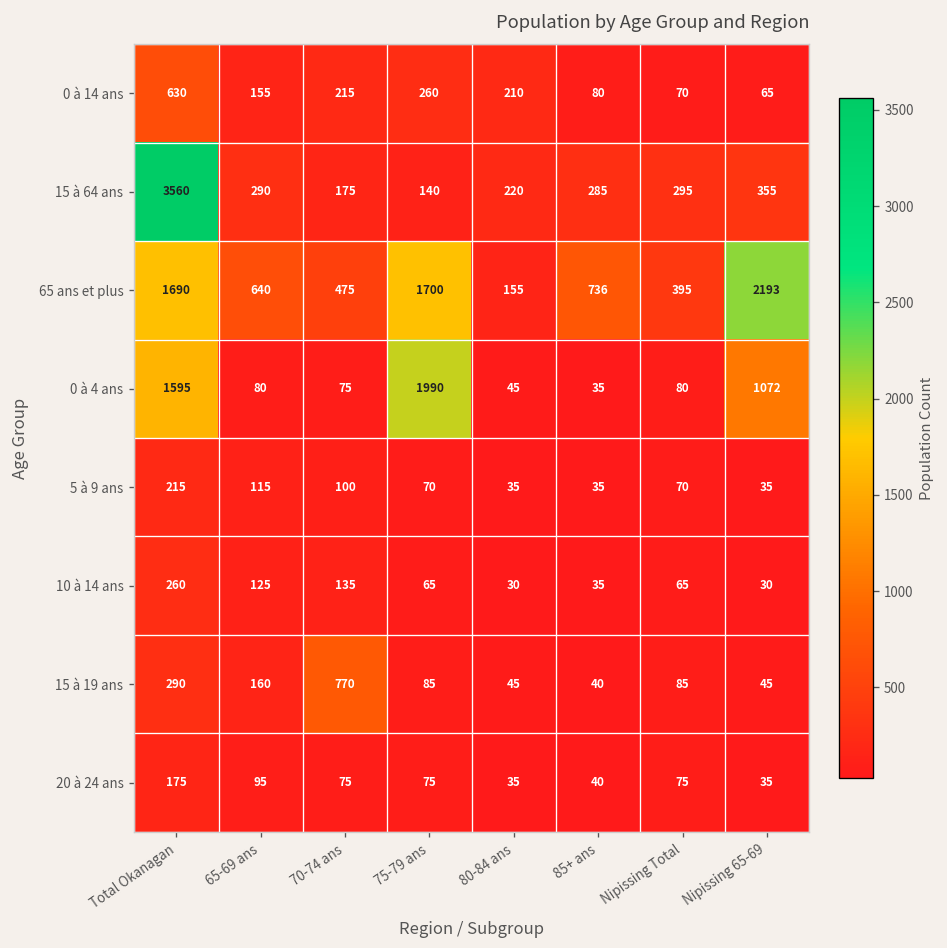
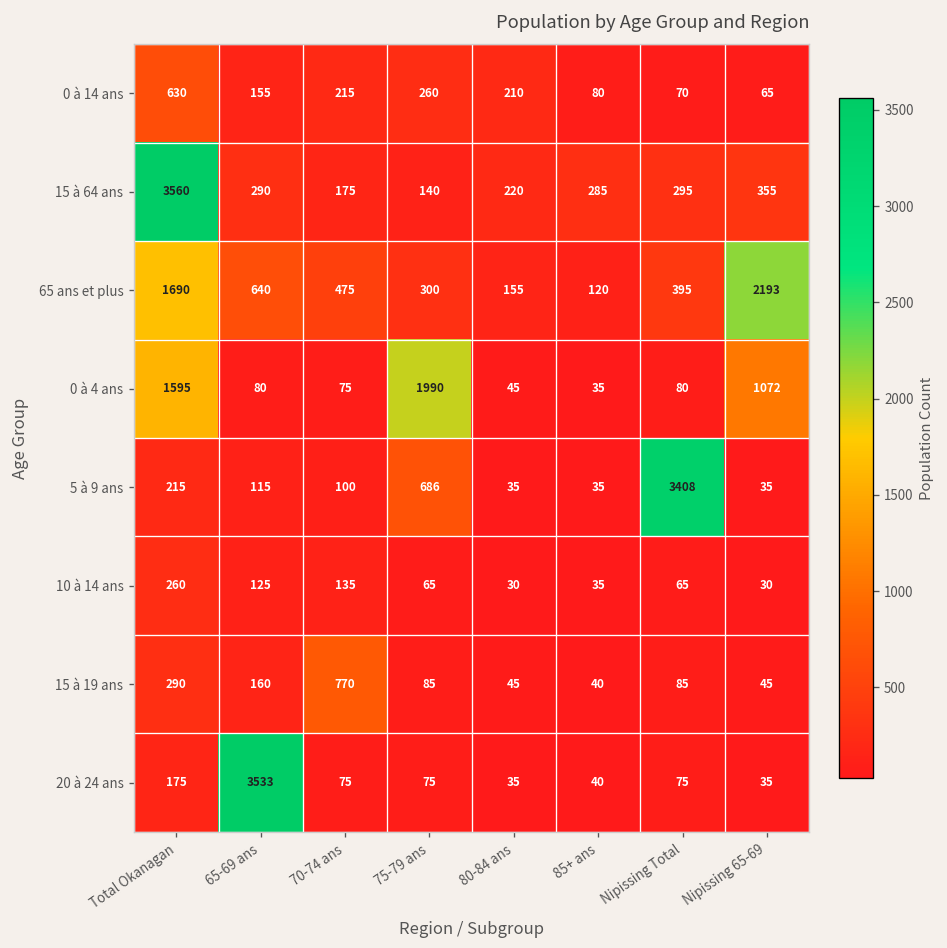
  {
    "0 à 14 ans": {
      "Total Okanagan": 630,
      "65-69 ans": 155,
      "70-74 ans": 215,
      "75-79 ans": 260,
      "80-84 ans": 210,
      "85+ ans": 80,
      "Nipissing Total": 70,
      "Nipissing 65-69": 65
    },
    "15 à 64 ans": {
      "Total Okanagan": 3560,
      "65-69 ans": 290,
      "70-74 ans": 175,
      "75-79 ans": 140,
      "80-84 ans": 220,
      "85+ ans": 285,
      "Nipissing Total": 295,
      "Nipissing 65-69": 355
    },
    "65 ans et plus": {
      "Total Okanagan": 1690,
      "65-69 ans": 640,
      "70-74 ans": 475,
-     "75-79 ans": 1700,
+     "75-79 ans": 300,
      "80-84 ans": 155,
-     "85+ ans": 736,
+     "85+ ans": 120,
      "Nipissing Total": 395,
      "Nipissing 65-69": 2193
    },
    "0 à 4 ans": {
      "Total Okanagan": 1595,
      "65-69 ans": 80,
      "70-74 ans": 75,
      "75-79 ans": 1990,
      "80-84 ans": 45,
      "85+ ans": 35,
      "Nipissing Total": 80,
      "Nipissing 65-69": 1072
    },
    "5 à 9 ans": {
      "Total Okanagan": 215,
      "65-69 ans": 115,
      "70-74 ans": 100,
-     "75-79 ans": 70,
+     "75-79 ans": 686,
      "80-84 ans": 35,
      "85+ ans": 35,
-     "Nipissing Total": 70,
+     "Nipissing Total": 3408,
      "Nipissing 65-69": 35
    },
    "10 à 14 ans": {
      "Total Okanagan": 260,
      "65-69 ans": 125,
      "70-74 ans": 135,
      "75-79 ans": 65,
      "80-84 ans": 30,
      "85+ ans": 35,
      "Nipissing Total": 65,
      "Nipissing 65-69": 30
    },
    "15 à 19 ans": {
      "Total Okanagan": 290,
      "65-69 ans": 160,
      "70-74 ans": 770,
      "75-79 ans": 85,
      "80-84 ans": 45,
      "85+ ans": 40,
      "Nipissing Total": 85,
      "Nipissing 65-69": 45
    },
    "20 à 24 ans": {
      "Total Okanagan": 175,
-     "65-69 ans": 95,
+     "65-69 ans": 3533,
      "70-74 ans": 75,
      "75-79 ans": 75,
      "80-84 ans": 35,
      "85+ ans": 40,
      "Nipissing Total": 75,
      "Nipissing 65-69": 35
    }
  }
